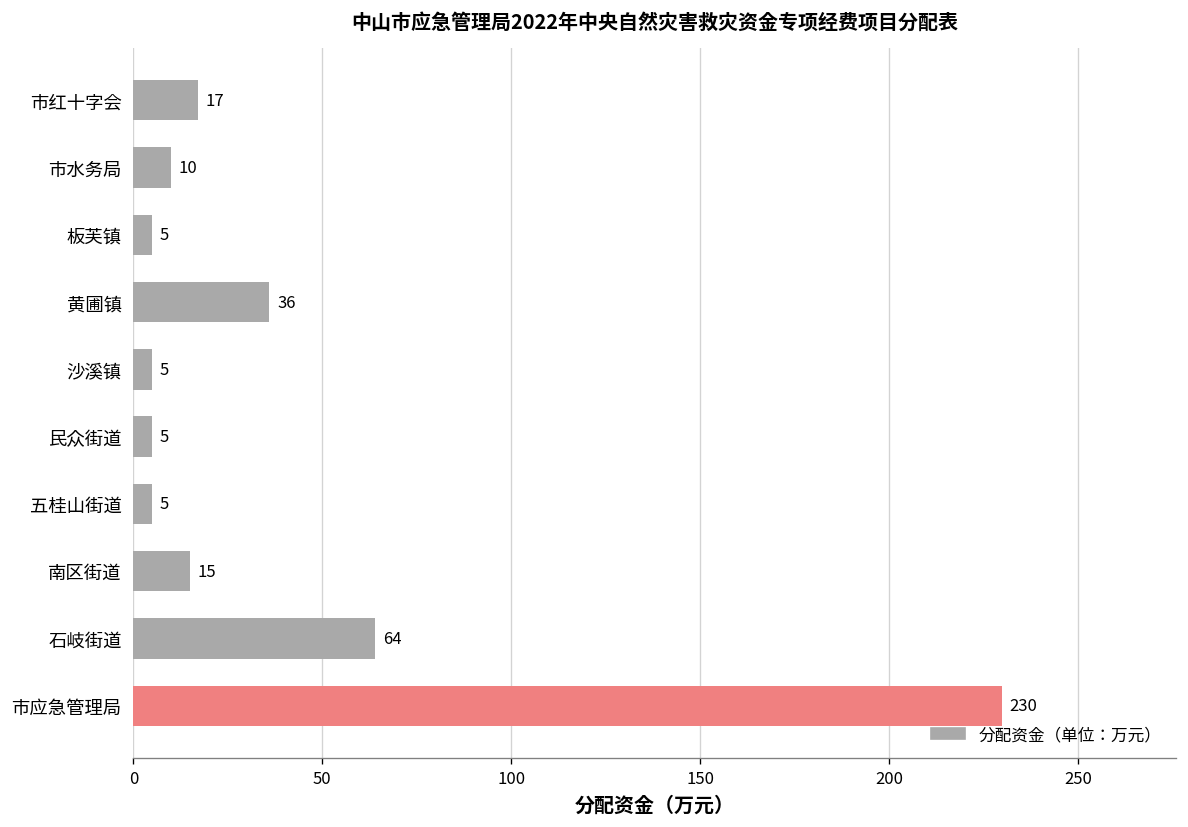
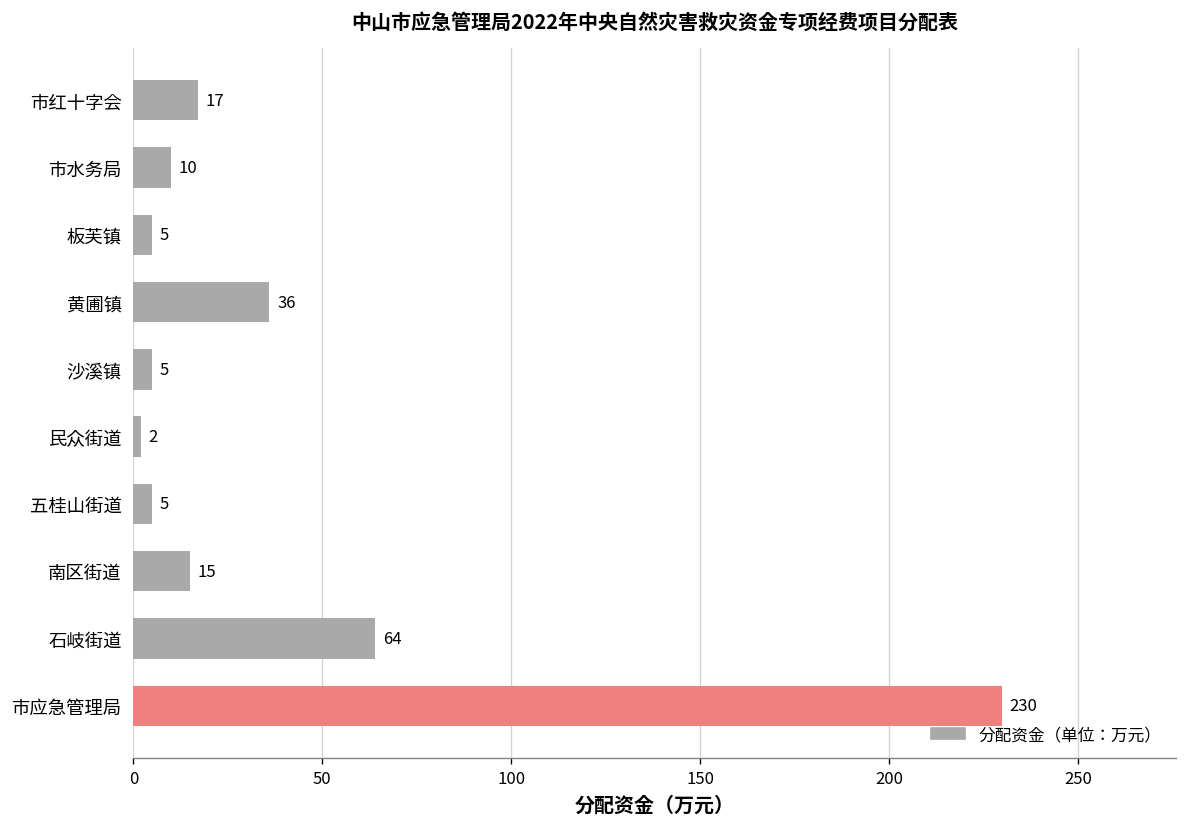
  {
    "市红十字会": 17,
    "市水务局": 10,
    "板芙镇": 5,
    "黄圃镇": 36,
    "沙溪镇": 5,
-   "民众街道": 5,
+   "民众街道": 2,
    "五桂山街道": 5,
    "南区街道": 15,
    "石岐街道": 64,
    "市应急管理局": 230
  }
